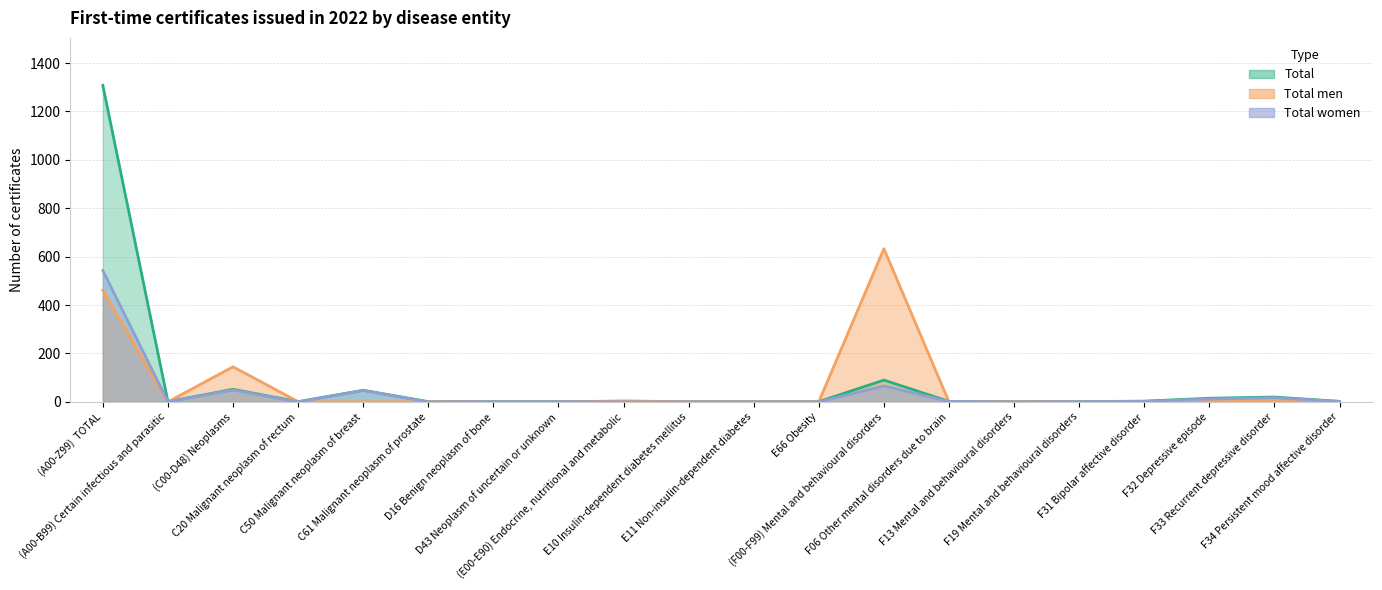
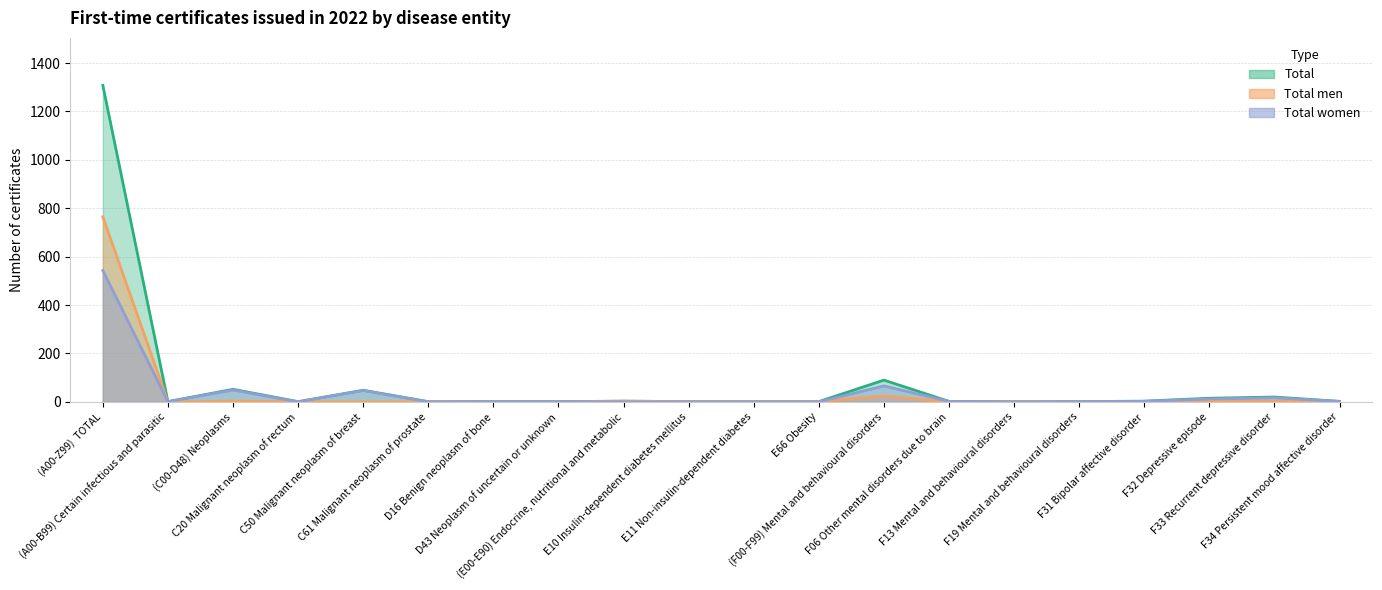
  {
    "Total men": {
-     "(A00-Z99) TOTAL": 460,
-     "(C00-D48) Neoplasms": 150,
+     "(A00-Z99) TOTAL": 770,
+     "(C00-D48) Neoplasms": 0,
      "C50 Malignant neoplasm of breast": 0,
-     "(F00-F99) Mental and behavioural disorders": 630,
+     "(F00-F99) Mental and behavioural disorders": 20,
      "F33 Recurrent depressive disorder": 0
    }
  }
